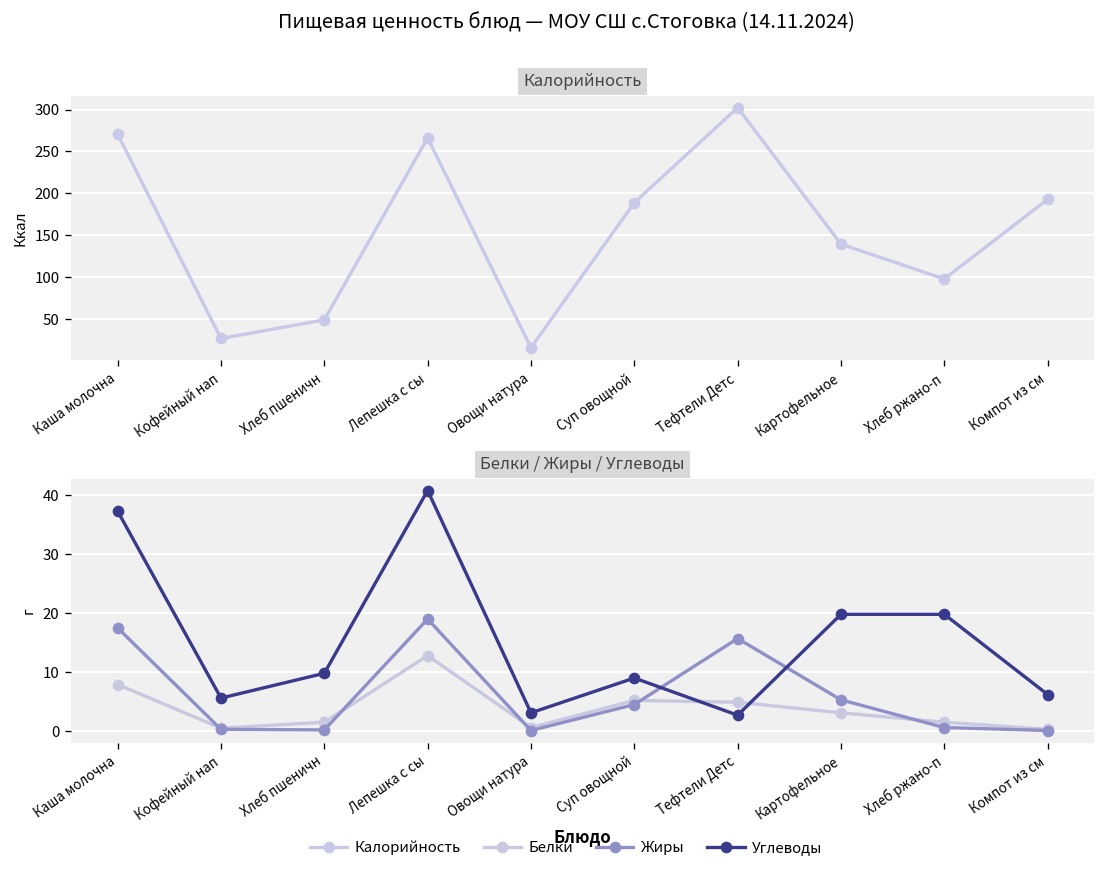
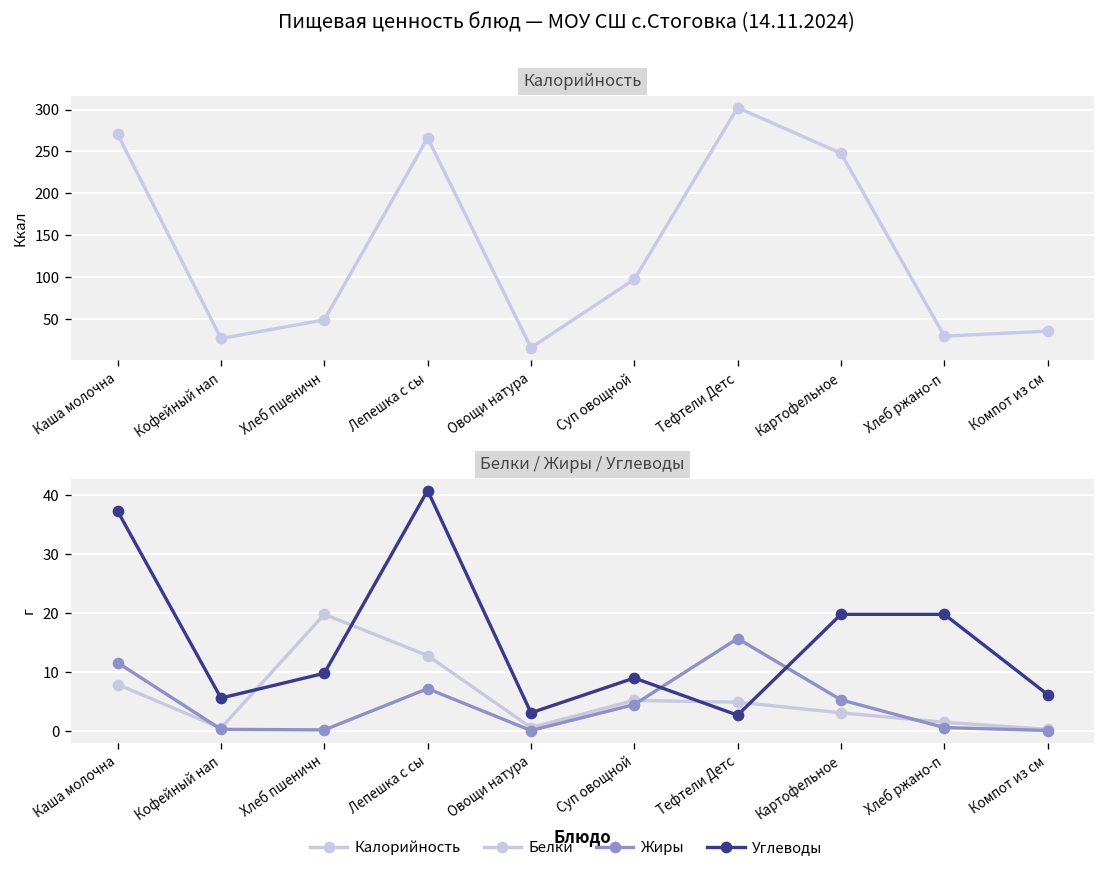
  {
    "Калорийность": {
      "Каша молочна": 270,
      "Кофейный нап": 30,
      "Хлеб пшеничн": 50,
      "Лепешка с сы": 270,
      "Овощи натура": 20,
-     "Суп овощной": 190,
+     "Суп овощной": 100,
      "Тефтели Детс": 300,
-     "Картофельное": 140,
-     "Хлеб ржано-п": 100,
-     "Компот из см": 190
+     "Картофельное": 250,
+     "Хлеб ржано-п": 30,
+     "Компот из см": 40
    },
    "Белки / Жиры / Углеводы": {
      "Белки": {
        "Каша молочна": 8,
-       "Хлеб пшеничн": 2,
+       "Хлеб пшеничн": 20,
        "Лепешка с сы": 13,
        "Суп овощной": 5,
        "Тефтели Детс": 5,
        "Картофельное": 3,
        "Хлеб ржано-п": 2
      },
      "Жиры": {
-       "Каша молочна": 18,
+       "Каша молочна": 12,
        "Хлеб пшеничн": 0,
-       "Лепешка с сы": 19,
+       "Лепешка с сы": 7,
        "Суп овощной": 5,
        "Тефтели Детс": 16,
        "Картофельное": 5,
        "Хлеб ржано-п": 1
      },
      "Углеводы": {
        "Каша молочна": 37,
        "Кофейный нап": 6,
        "Хлеб пшеничн": 10,
        "Лепешка с сы": 41,
        "Овощи натура": 3,
        "Суп овощной": 9,
        "Тефтели Детс": 3,
        "Картофельное": 20,
        "Хлеб ржано-п": 20,
        "Компот из см": 6
      }
    }
  }
